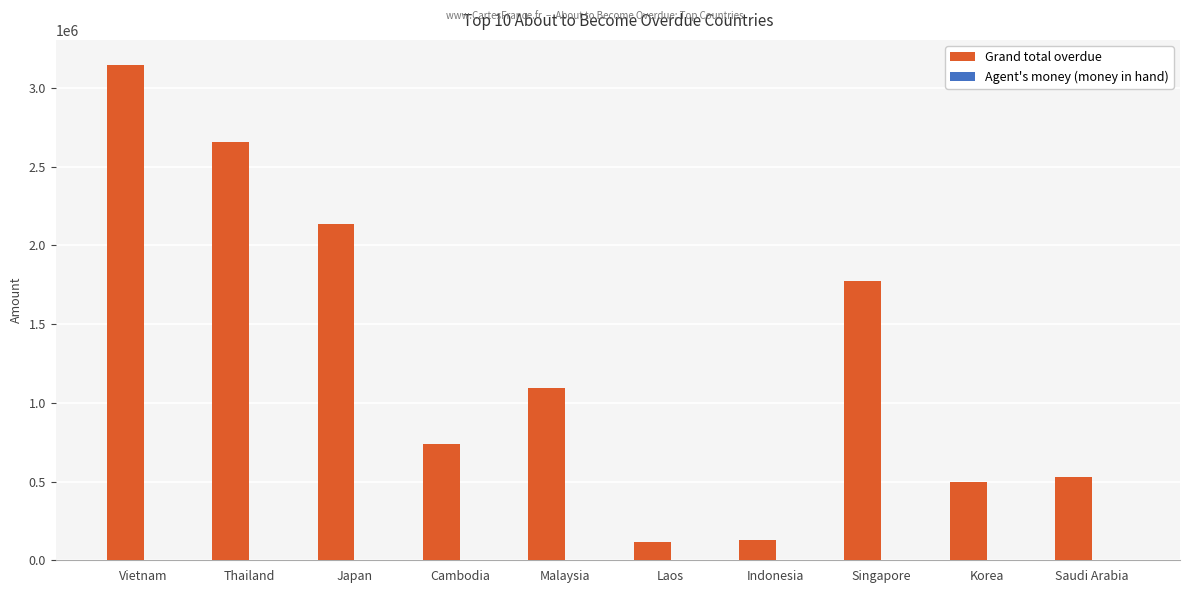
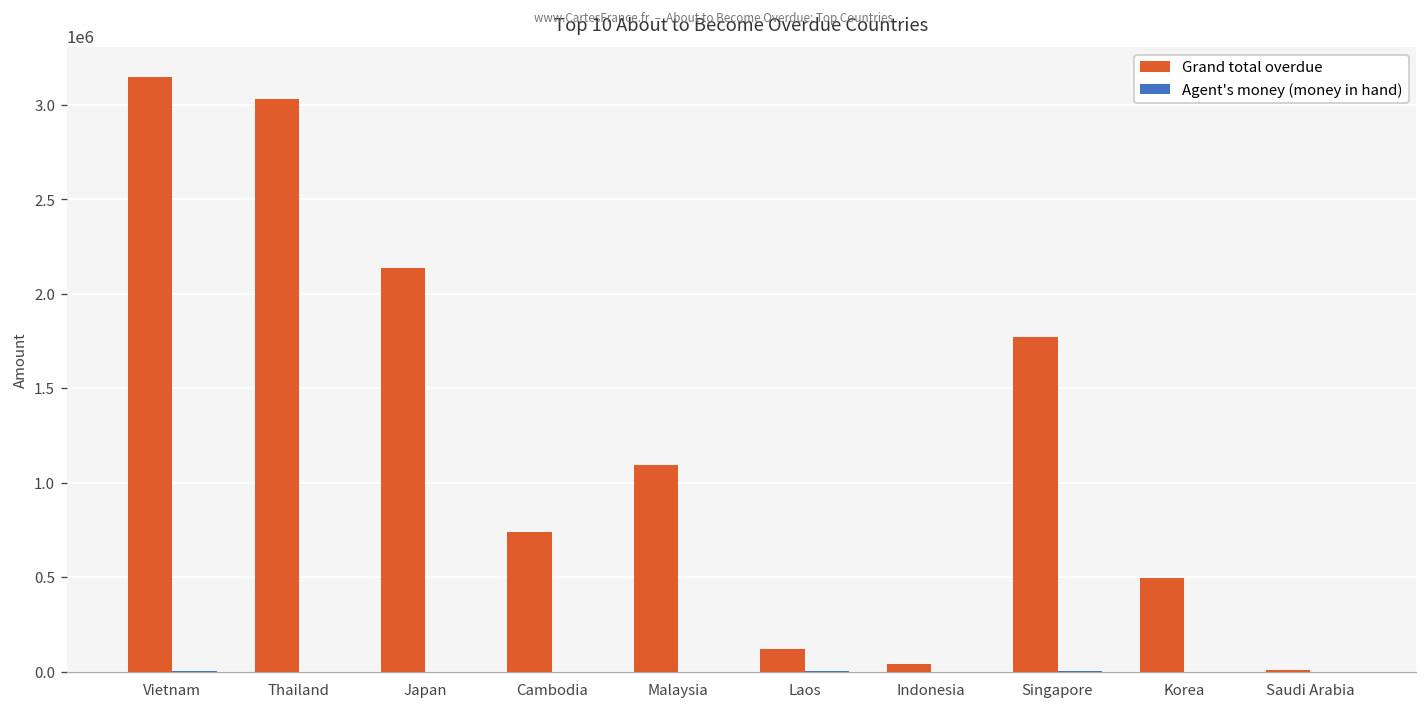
  {
    "Grand total overdue": {
      "Vietnam": 3150000,
-     "Thailand": 2660000,
+     "Thailand": 3030000,
      "Japan": 2140000,
      "Cambodia": 740000,
      "Malaysia": 1090000,
      "Laos": 120000,
-     "Indonesia": 130000,
+     "Indonesia": 40000,
      "Singapore": 1770000,
      "Korea": 500000,
-     "Saudi Arabia": 530000
+     "Saudi Arabia": 10000
    },
    "Agent's money (money in hand)": {
      "Thailand": 0,
      "Cambodia": 0,
      "Korea": 0,
      "Saudi Arabia": 0
    }
  }
